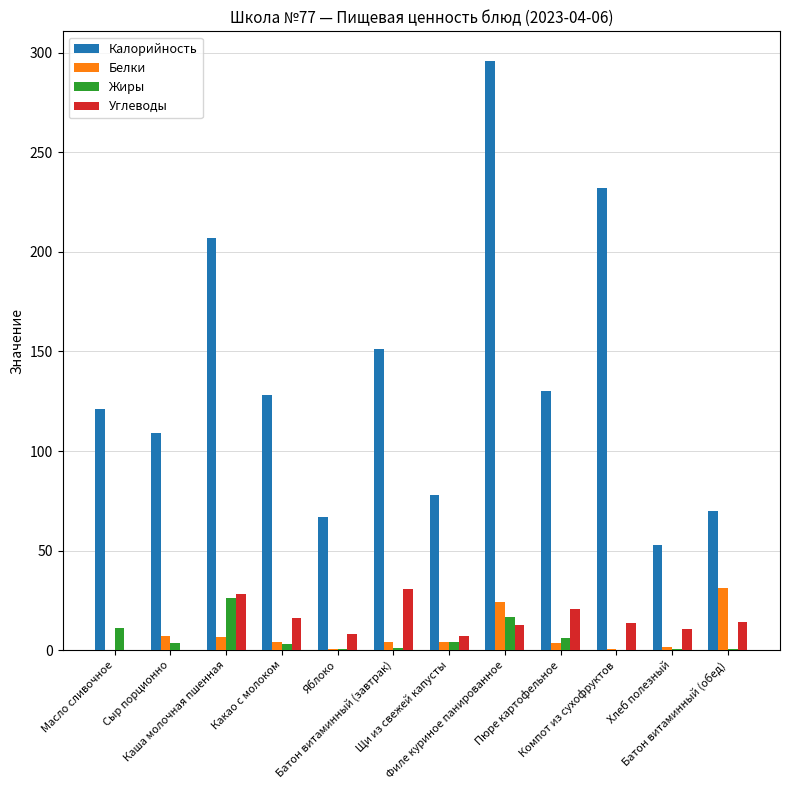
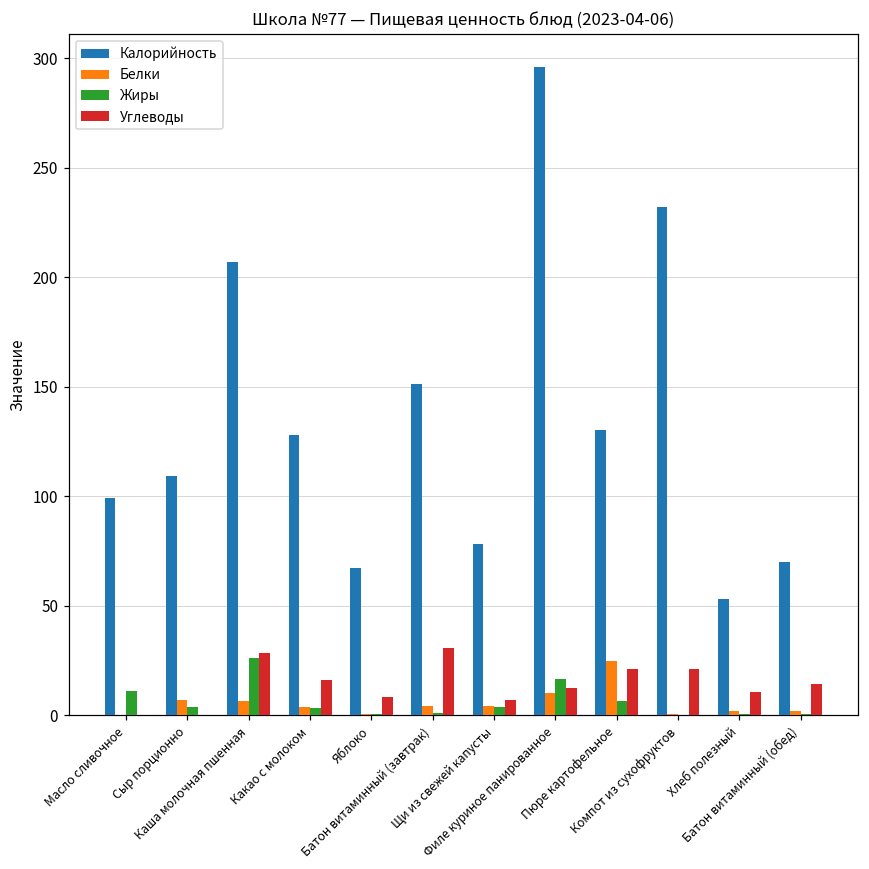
  {
    "Калорийность": {
-     "Масло сливочное": 121,
+     "Масло сливочное": 99,
      "Сыр порционно": 109,
      "Каша молочная пшенная": 207,
      "Какао с молоком": 128,
      "Яблоко": 67,
      "Батон витаминный (завтрак)": 151,
      "Щи из свежей капусты": 78,
      "Филе куриное панированное": 296,
      "Пюре картофельное": 130,
      "Компот из сухофруктов": 232,
      "Хлеб полезный": 53,
      "Батон витаминный (обед)": 70
    },
    "Белки": {
      "Сыр порционно": 7,
      "Каша молочная пшенная": 6,
      "Какао с молоком": 4,
      "Батон витаминный (завтрак)": 4,
      "Щи из свежей капусты": 4,
-     "Филе куриное панированное": 24,
-     "Пюре картофельное": 4,
+     "Филе куриное панированное": 10,
+     "Пюре картофельное": 25,
      "Хлеб полезный": 2,
-     "Батон витаминный (обед)": 31
+     "Батон витаминный (обед)": 2
    },
    "Жиры": {
      "Масло сливочное": 11,
      "Сыр порционно": 4,
      "Каша молочная пшенная": 26,
      "Какао с молоком": 3,
      "Щи из свежей капусты": 4,
      "Филе куриное панированное": 17,
      "Пюре картофельное": 6,
      "Компот из сухофруктов": 0
    },
    "Углеводы": {
      "Сыр порционно": 0,
      "Каша молочная пшенная": 28,
      "Какао с молоком": 16,
      "Яблоко": 8,
      "Батон витаминный (завтрак)": 31,
      "Щи из свежей капусты": 7,
      "Филе куриное панированное": 12,
      "Пюре картофельное": 21,
-     "Компот из сухофруктов": 14,
+     "Компот из сухофруктов": 21,
      "Хлеб полезный": 11,
      "Батон витаминный (обед)": 14
    }
  }
